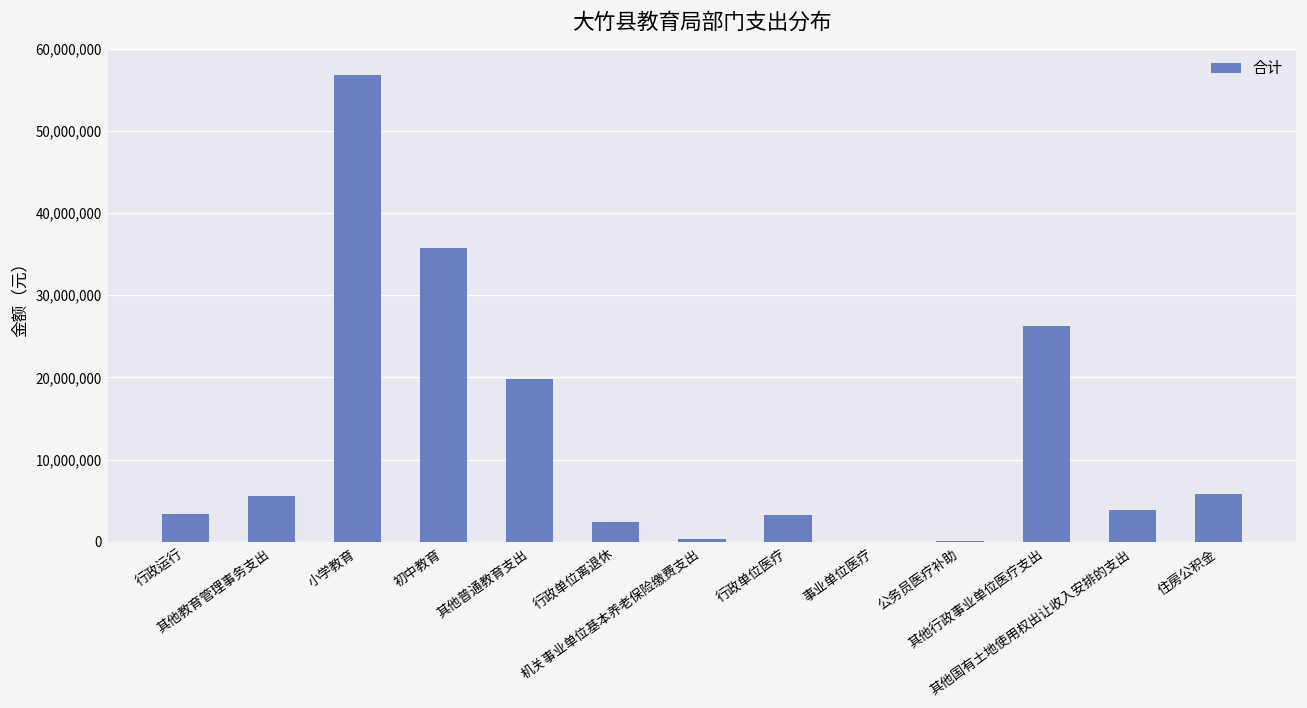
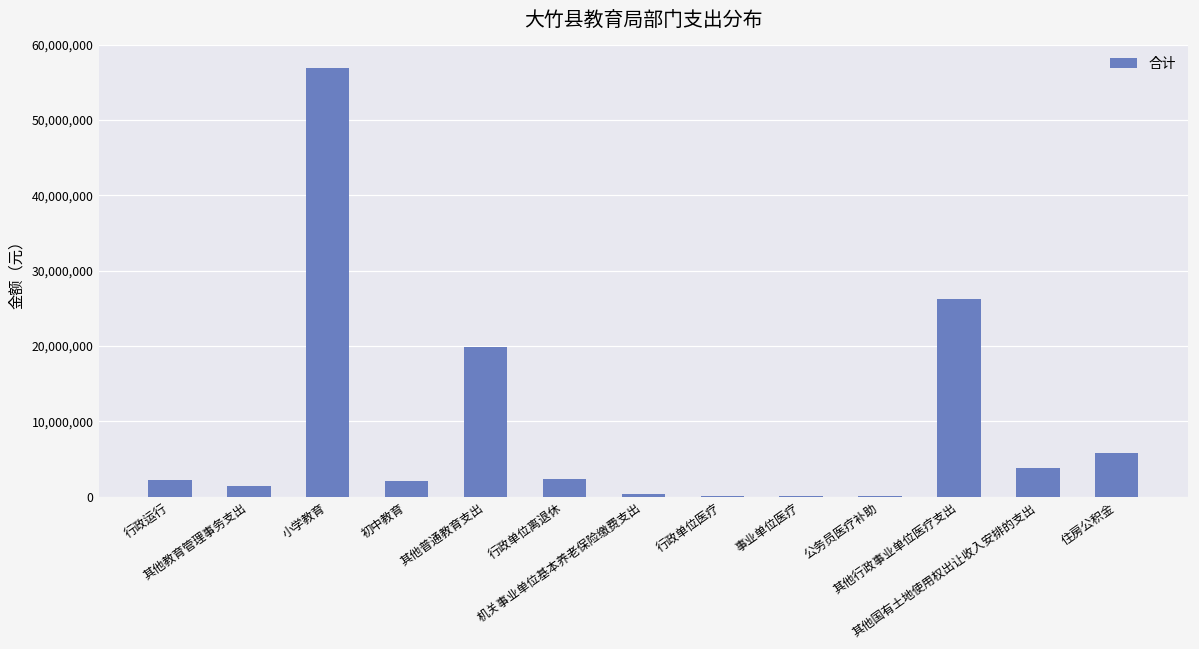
  {
-   "行政运行": "3,000,000",
-   "其他教育管理事务支出": "6,000,000",
+   "行政运行": "2,000,000",
+   "其他教育管理事务支出": "1,000,000",
    "小学教育": "57,000,000",
-   "初中教育": "36,000,000",
+   "初中教育": "2,000,000",
    "其他普通教育支出": "20,000,000",
    "行政单位离退休": "2,000,000",
    "机关事业单位基本养老保险缴费支出": "0",
-   "行政单位医疗": "3,000,000",
+   "行政单位医疗": "0",
    "其他行政事业单位医疗支出": "26,000,000",
    "其他国有土地使用权出让收入安排的支出": "4,000,000",
    "住房公积金": "6,000,000"
  }
